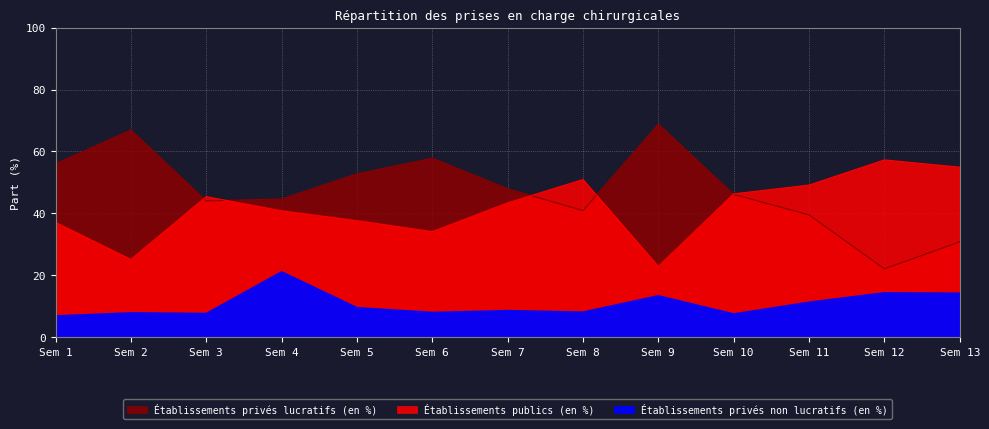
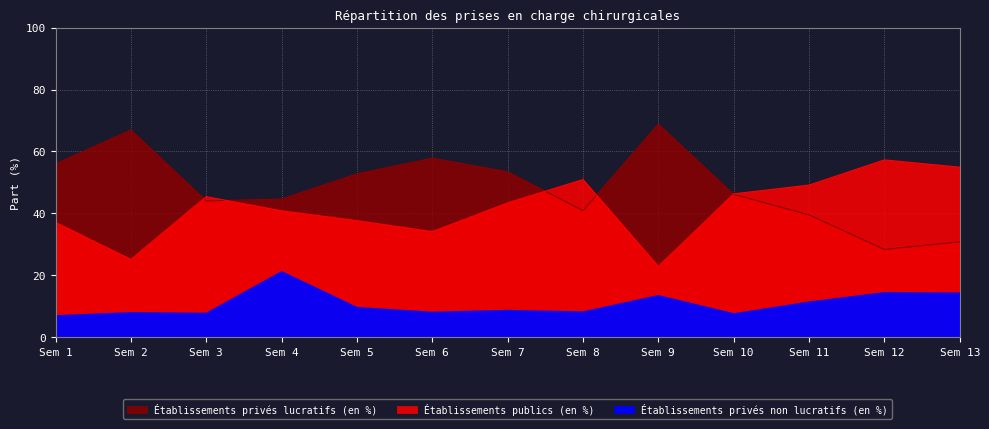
  {
    "Établissements privés lucratifs (en %)": {
      "Sem 1": 56,
      "Sem 2": 67,
      "Sem 3": 44,
      "Sem 4": 45,
      "Sem 5": 53,
      "Sem 6": 58,
-     "Sem 7": 48,
+     "Sem 7": 53,
      "Sem 8": 41,
      "Sem 9": 69,
      "Sem 11": 40,
-     "Sem 12": 22,
+     "Sem 12": 28,
      "Sem 13": 31
    },
    "Établissements publics (en %)": {
      "Sem 1": 37,
      "Sem 2": 25,
      "Sem 3": 45,
      "Sem 4": 41,
      "Sem 5": 38,
      "Sem 6": 34,
      "Sem 7": 43,
      "Sem 8": 51,
      "Sem 9": 23,
      "Sem 11": 49,
      "Sem 12": 57,
      "Sem 13": 55
    },
    "Établissements privés non lucratifs (en %)": {
      "Sem 1": 7,
      "Sem 2": 8,
      "Sem 3": 8,
      "Sem 4": 21,
      "Sem 5": 10,
      "Sem 6": 8,
      "Sem 7": 9,
      "Sem 8": 8,
      "Sem 9": 13,
      "Sem 10": 8,
      "Sem 11": 11,
      "Sem 12": 14,
      "Sem 13": 14
    }
  }
